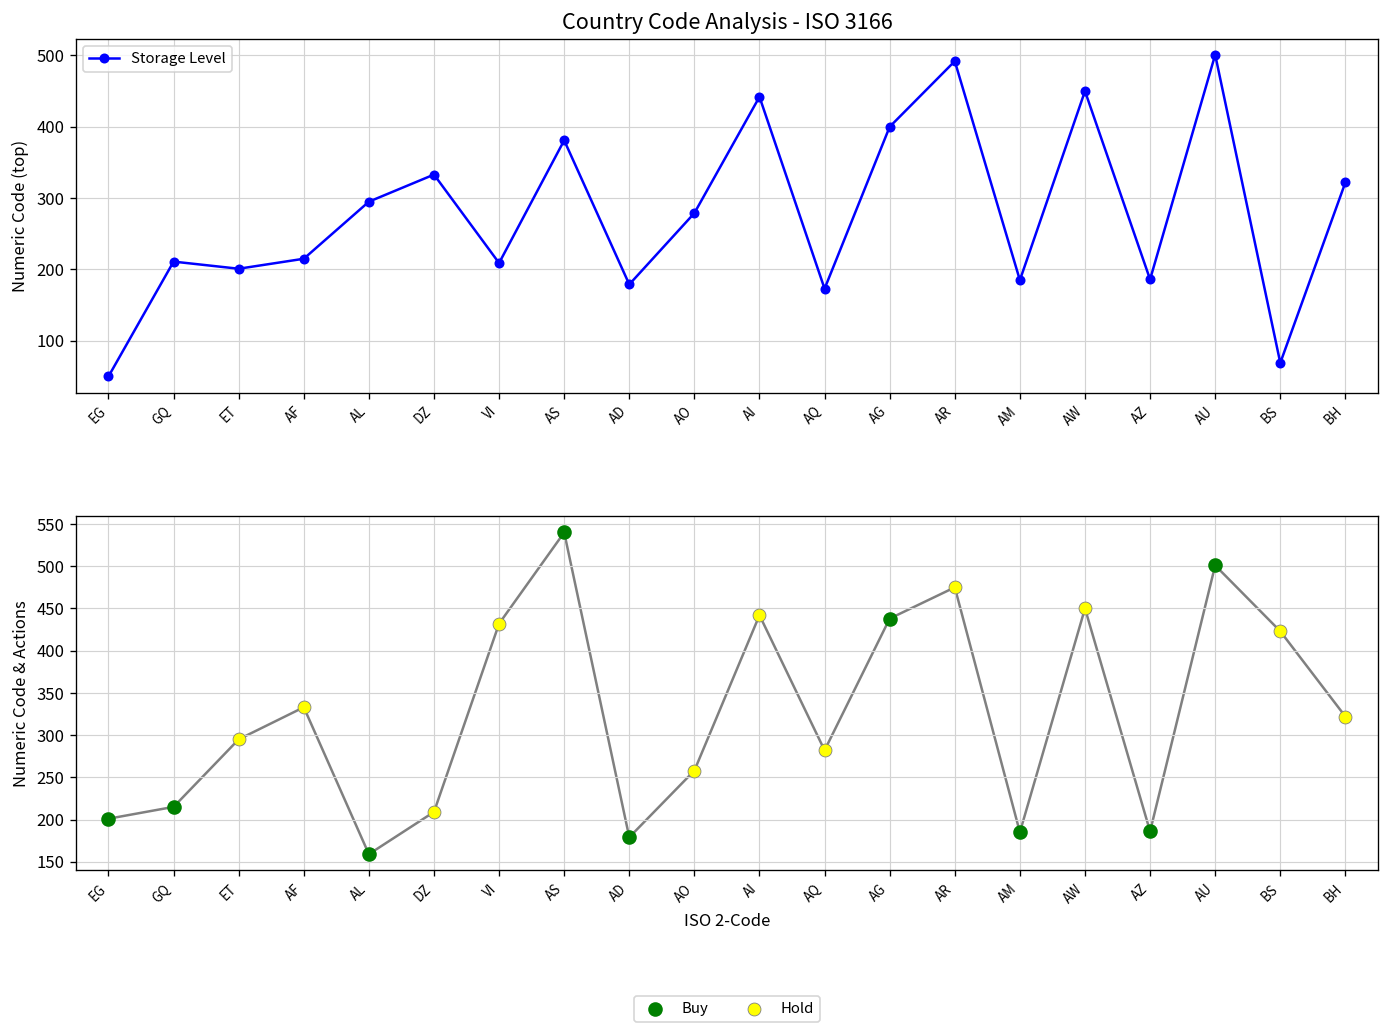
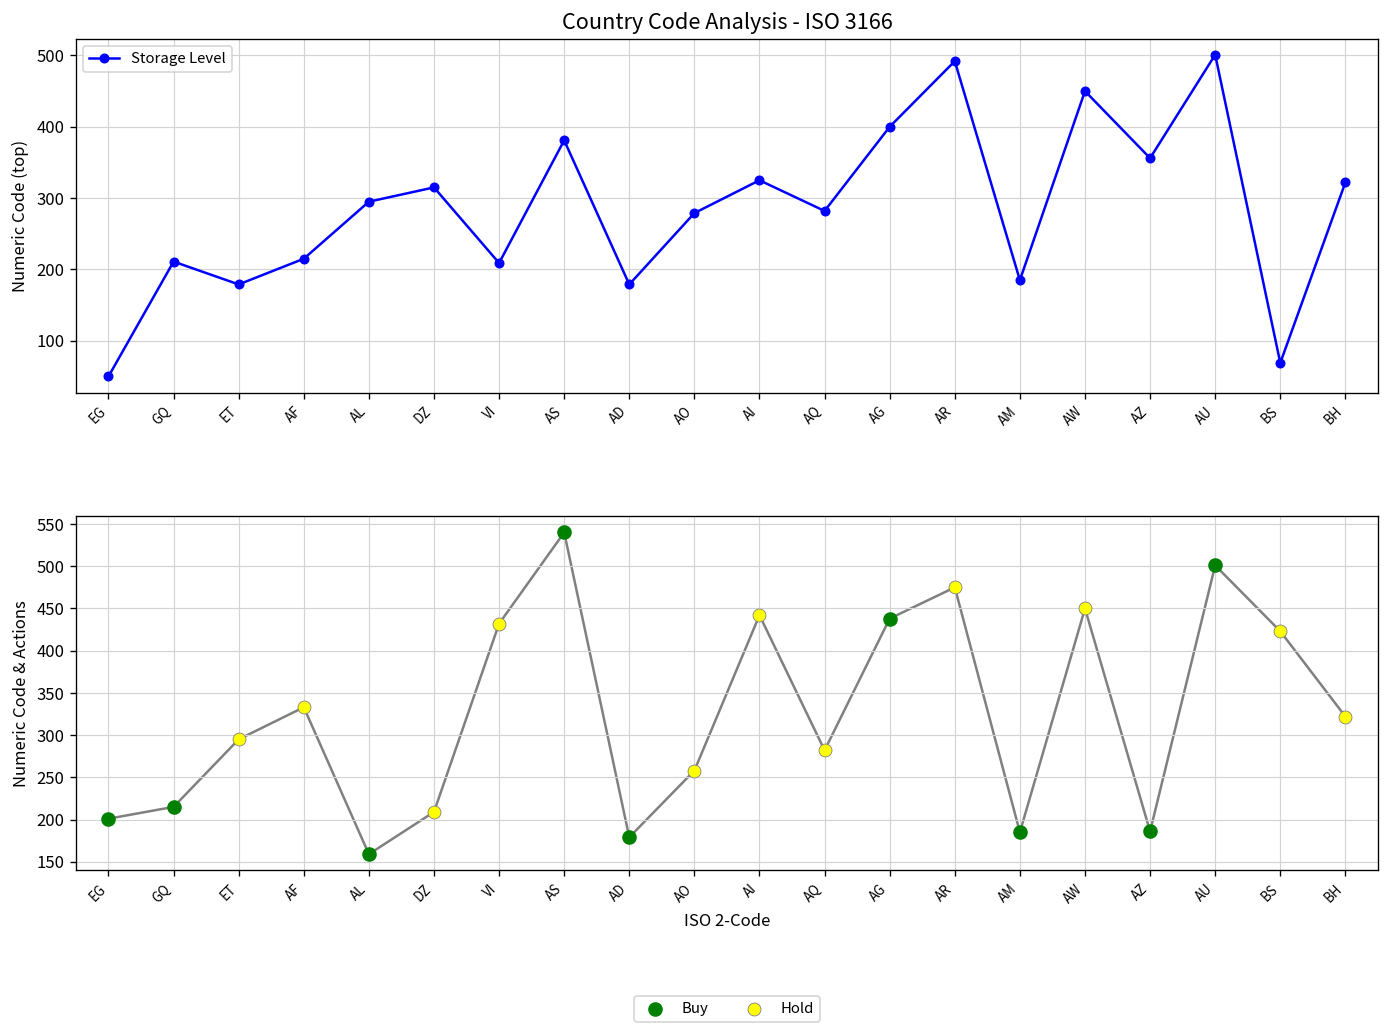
  {
    "Country Code Analysis - ISO 3166": {
      "EG": 50,
      "GQ": 210,
-     "ET": 200,
+     "ET": 180,
      "AF": 220,
      "AL": 300,
-     "DZ": 330,
+     "DZ": 320,
      "VI": 210,
      "AS": 380,
      "AD": 180,
      "AO": 280,
-     "AI": 440,
-     "AQ": 170,
+     "AI": 330,
+     "AQ": 280,
      "AG": 400,
      "AR": 490,
      "AM": 190,
      "AW": 450,
-     "AZ": 190,
+     "AZ": 360,
      "AU": 500,
      "BS": 70,
      "BH": 320
    }
  }
